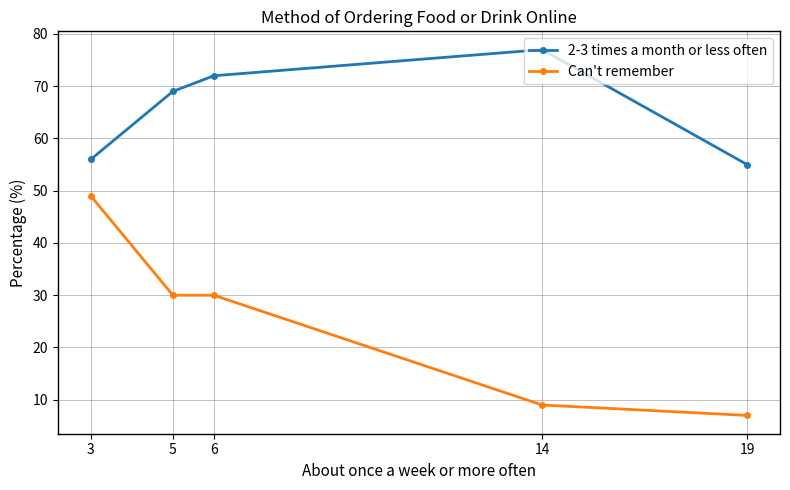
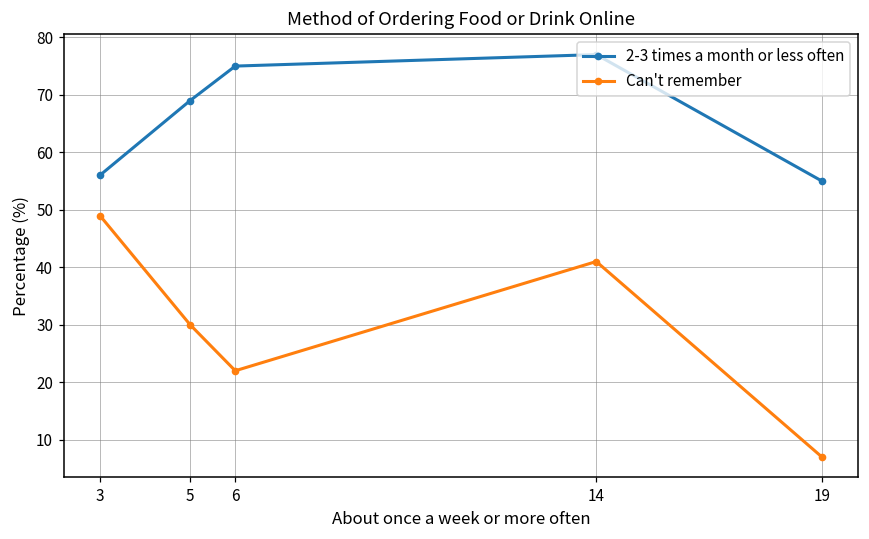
  {
    "2-3 times a month or less often": {
      "3": 56,
      "5": 69,
-     "6": 72,
+     "6": 75,
      "19": 55
    },
    "Can't remember": {
      "3": 49,
      "5": 30,
-     "6": 30,
-     "14": 9,
+     "6": 22,
+     "14": 41,
      "19": 7
    }
  }
